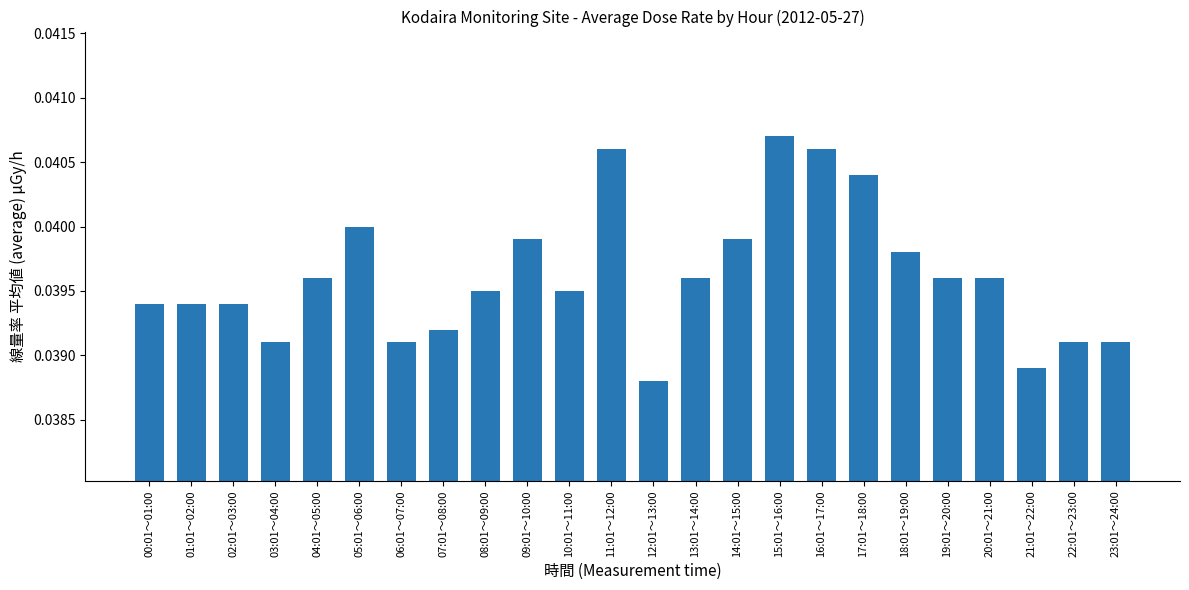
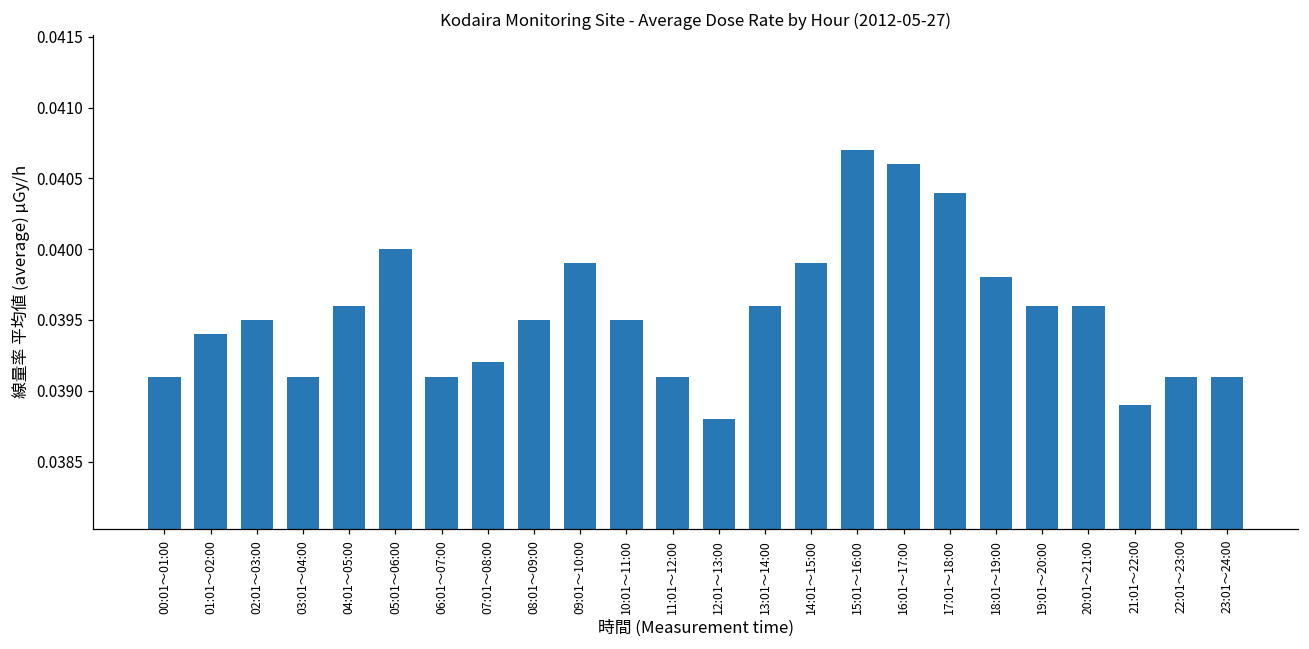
  {
-   "00:01～01:00": 0.0394,
+   "00:01～01:00": 0.0391,
    "01:01～02:00": 0.0394,
-   "02:01～03:00": 0.0394,
+   "02:01～03:00": 0.0395,
    "03:01～04:00": 0.0391,
    "04:01～05:00": 0.0396,
    "05:01～06:00": 0.0400,
    "06:01～07:00": 0.0391,
    "07:01～08:00": 0.0392,
    "08:01～09:00": 0.0395,
    "09:01～10:00": 0.0399,
    "10:01～11:00": 0.0395,
-   "11:01～12:00": 0.0406,
+   "11:01～12:00": 0.0391,
    "12:01～13:00": 0.0388,
    "13:01～14:00": 0.0396,
    "14:01～15:00": 0.0399,
    "15:01～16:00": 0.0407,
    "16:01～17:00": 0.0406,
    "17:01～18:00": 0.0404,
    "18:01～19:00": 0.0398,
    "19:01～20:00": 0.0396,
    "20:01～21:00": 0.0396,
    "21:01～22:00": 0.0389,
    "22:01～23:00": 0.0391,
    "23:01～24:00": 0.0391
  }
